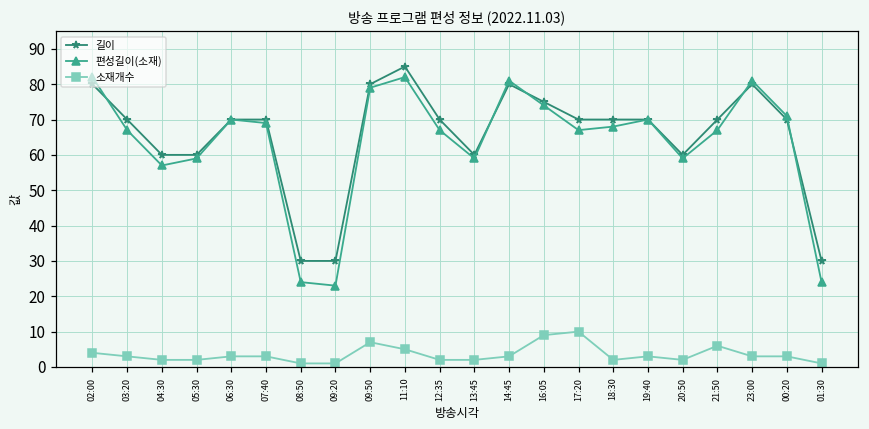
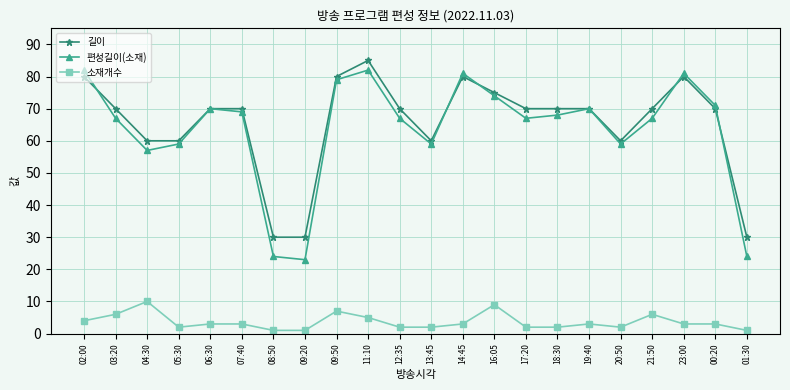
  {
    "소재개수": {
      "02:00": 4,
-     "03:20": 3,
-     "04:30": 2,
+     "03:20": 6,
+     "04:30": 10,
      "05:30": 2,
      "06:30": 3,
      "07:40": 3,
      "08:50": 1,
      "09:20": 1,
      "09:50": 7,
      "11:10": 5,
      "12:35": 2,
      "13:45": 2,
      "14:45": 3,
      "16:05": 9,
-     "17:20": 10,
+     "17:20": 2,
      "18:30": 2,
      "19:40": 3,
      "20:50": 2,
      "21:50": 6,
      "23:00": 3,
      "00:20": 3,
      "01:30": 1
    }
  }
